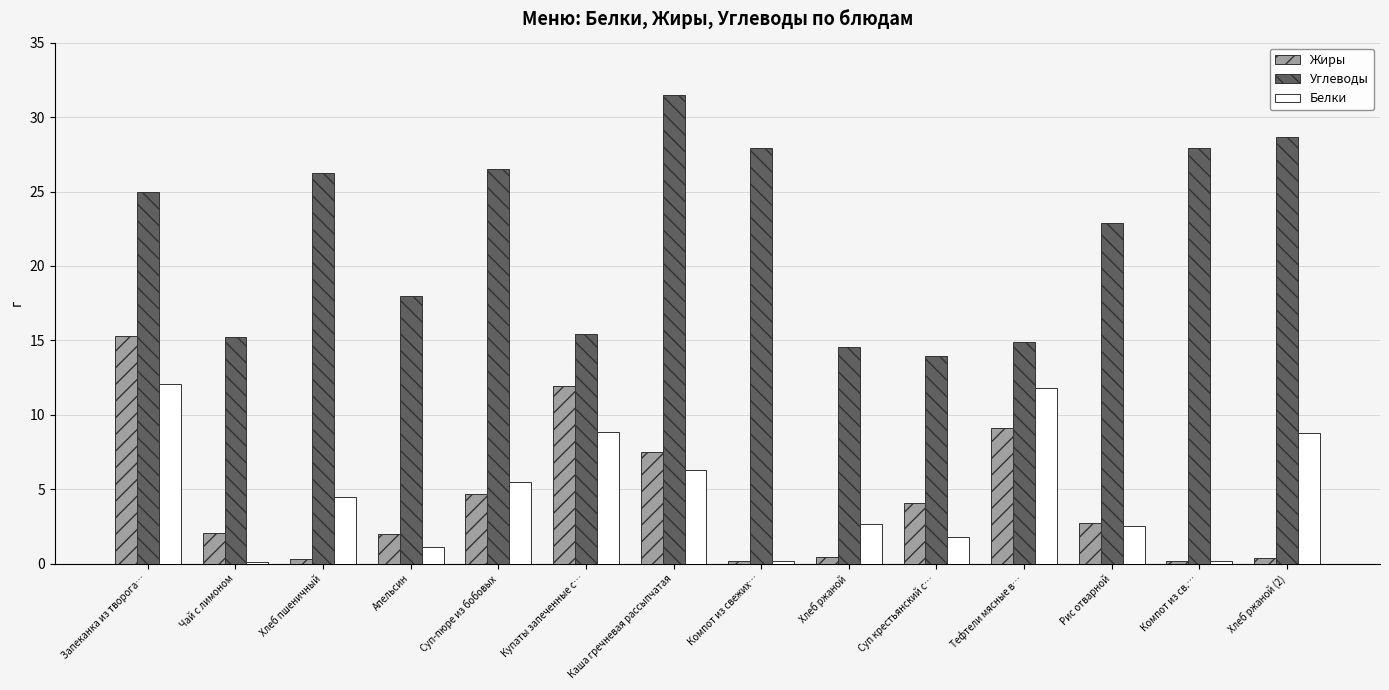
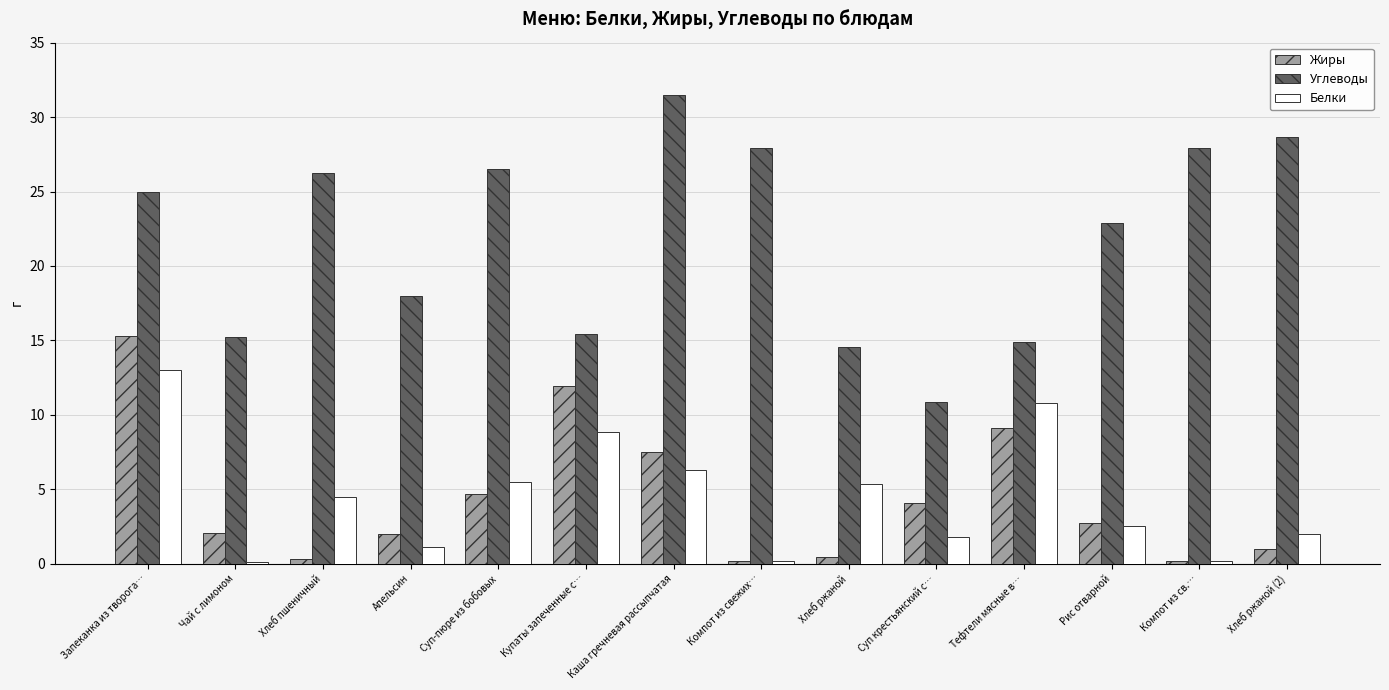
  {
    "Жиры": {
      "Запеканка из творога…": 15.3,
      "Чай с лимоном": 2.1,
      "Хлеб пшеничный": 0.3,
      "Апельсин": 2.0,
      "Суп-пюре из бобовых": 4.7,
      "Купаты запеченные с…": 12.0,
      "Каша гречневая рассыпчатая": 7.5,
      "Компот из свежих…": 0.2,
      "Хлеб ржаной": 0.5,
      "Суп крестьянский с…": 4.1,
      "Тефтели мясные в…": 9.1,
      "Рис отварной": 2.7,
      "Компот из св.…": 0.2,
-     "Хлеб ржаной (2)": 0.4
+     "Хлеб ржаной (2)": 1.0
    },
    "Углеводы": {
      "Запеканка из творога…": 25.0,
      "Чай с лимоном": 15.2,
      "Хлеб пшеничный": 26.2,
      "Апельсин": 18.0,
      "Суп-пюре из бобовых": 26.5,
      "Купаты запеченные с…": 15.5,
      "Каша гречневая рассыпчатая": 31.5,
      "Компот из свежих…": 27.9,
      "Хлеб ржаной": 14.6,
-     "Суп крестьянский с…": 13.9,
+     "Суп крестьянский с…": 10.9,
      "Тефтели мясные в…": 14.9,
      "Рис отварной": 22.9,
      "Компот из св.…": 27.9,
      "Хлеб ржаной (2)": 28.6
    },
    "Белки": {
-     "Запеканка из творога…": 12.1,
+     "Запеканка из творога…": 13.0,
      "Хлеб пшеничный": 4.5,
      "Апельсин": 1.1,
      "Суп-пюре из бобовых": 5.5,
      "Купаты запеченные с…": 8.8,
      "Каша гречневая рассыпчатая": 6.3,
      "Компот из свежих…": 0.2,
-     "Хлеб ржаной": 2.6,
+     "Хлеб ржаной": 5.4,
      "Суп крестьянский с…": 1.8,
-     "Тефтели мясные в…": 11.8,
+     "Тефтели мясные в…": 10.8,
      "Рис отварной": 2.5,
      "Компот из св.…": 0.2,
-     "Хлеб ржаной (2)": 8.8
+     "Хлеб ржаной (2)": 2.0
    }
  }
